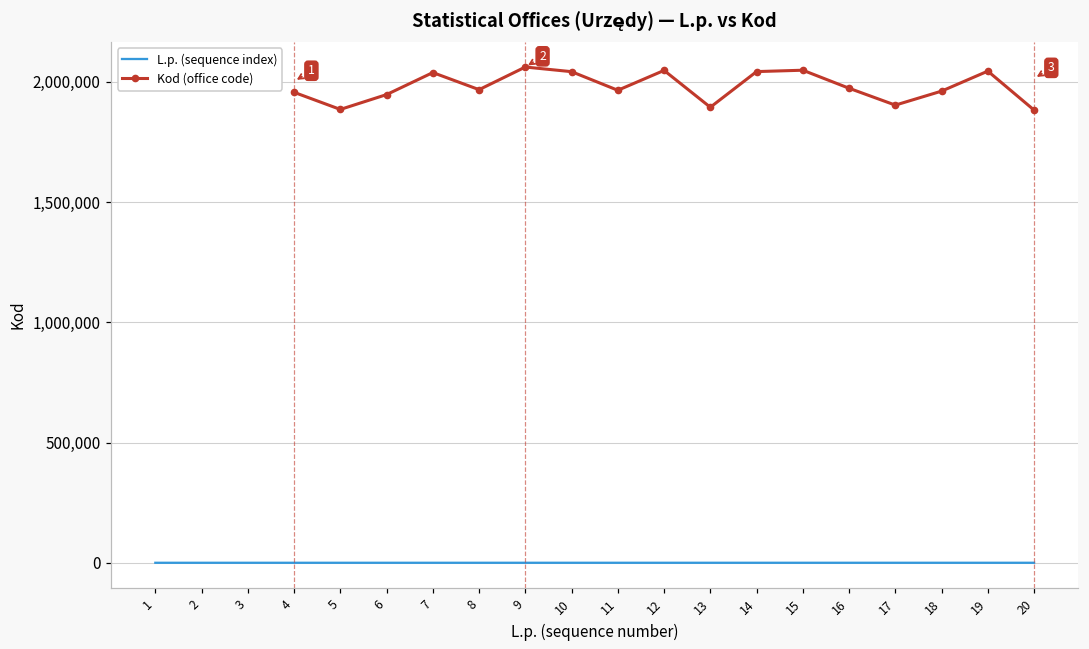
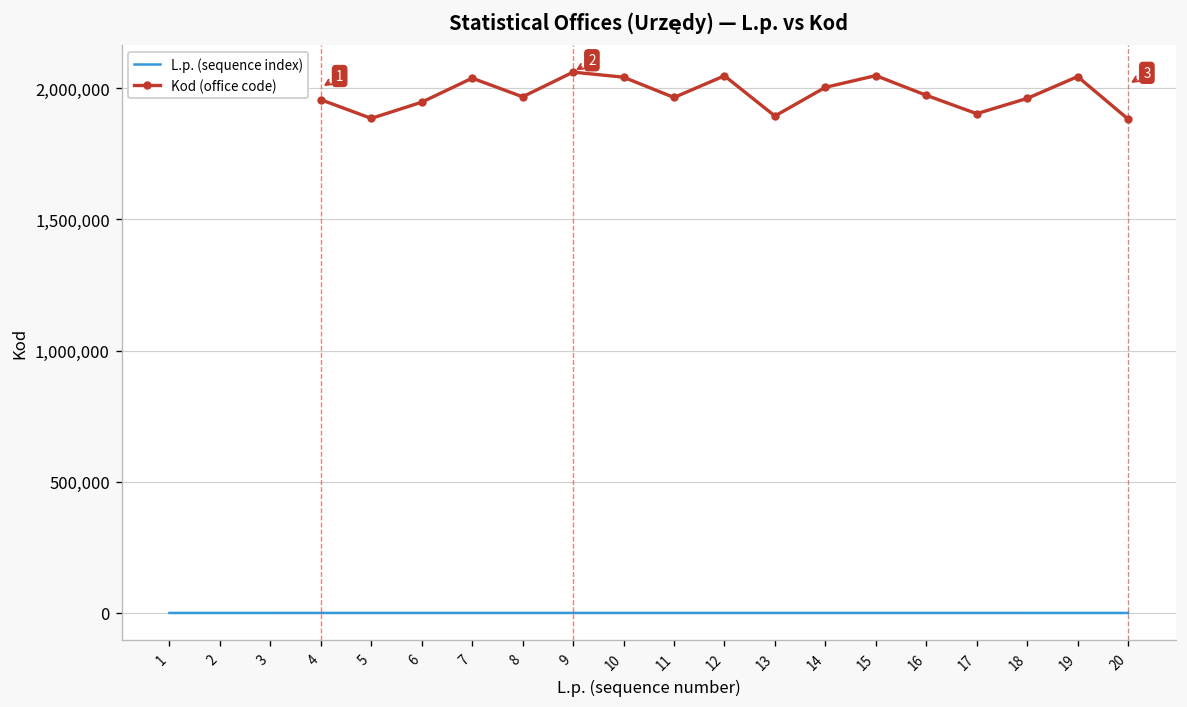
  {
    "L.p. (sequence index)": {
      "1": "0",
      "2": "0",
      "3": "0",
      "4": "0",
      "5": "0",
      "6": "0",
      "7": "0",
      "8": "0",
      "9": "0",
      "10": "0",
      "11": "0",
      "12": "0",
      "13": "0",
      "14": "0",
      "15": "0",
      "16": "0",
      "17": "0",
      "18": "0",
      "19": "0",
      "20": "0"
    },
    "Kod (office code)": {
      "5": "1,880,000",
      "6": "1,950,000",
      "7": "2,040,000",
      "8": "1,970,000",
      "10": "2,040,000",
      "11": "1,960,000",
      "12": "2,050,000",
      "13": "1,890,000",
-     "14": "2,040,000",
+     "14": "2,000,000",
      "15": "2,050,000",
      "16": "1,970,000",
      "17": "1,900,000",
      "18": "1,960,000",
      "19": "2,040,000",
      "20": "1,880,000"
    }
  }
